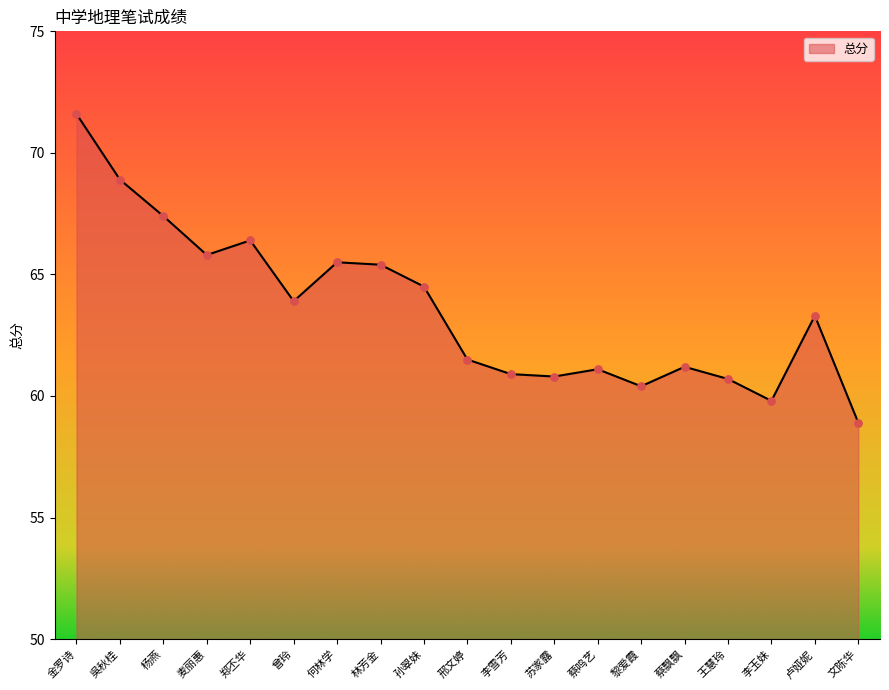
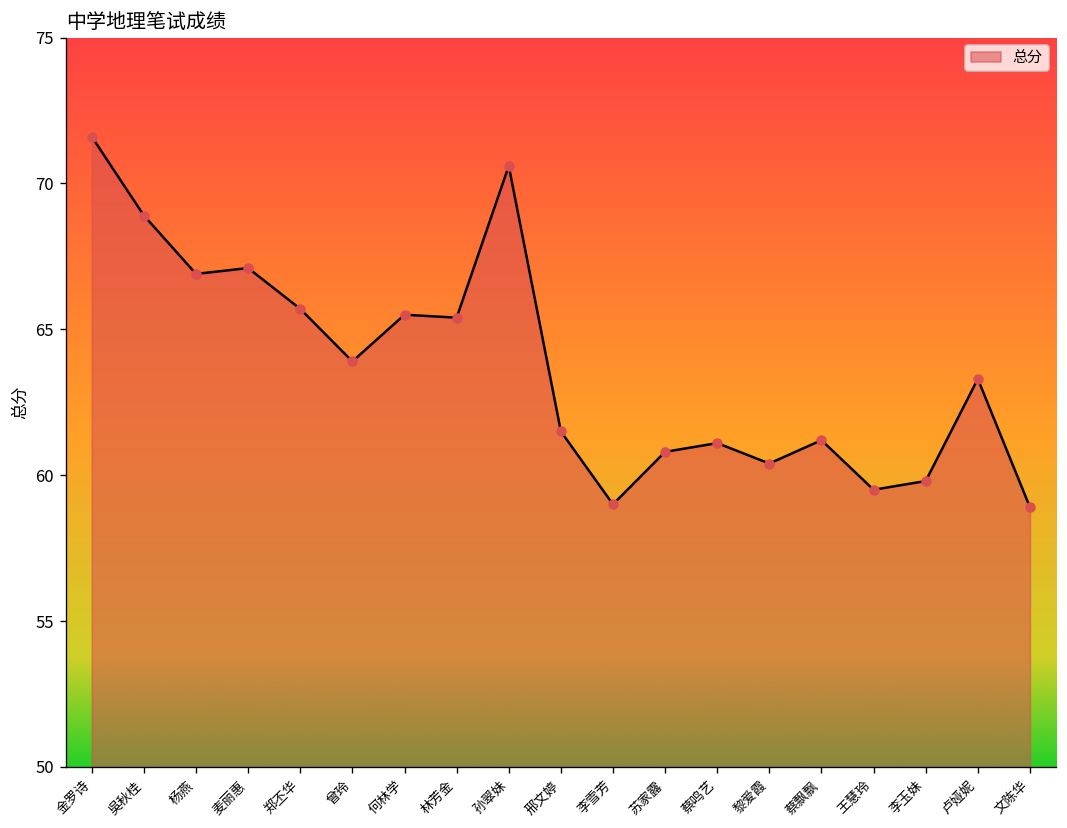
  {
    "金罗诗": 71.6,
    "吳秋桂": 68.9,
-   "杨燕": 67.4,
-   "麦丽惠": 65.8,
-   "郑丕华": 66.4,
+   "杨燕": 66.9,
+   "麦丽惠": 67.1,
+   "郑丕华": 65.7,
    "曾玲": 63.9,
    "何林学": 65.5,
    "林芳金": 65.4,
-   "孙翠妹": 64.5,
+   "孙翠妹": 70.6,
    "邢文婷": 61.5,
-   "李雪芳": 60.9,
+   "李雪芳": 59.0,
    "苏家露": 60.8,
    "蔡鸣艺": 61.1,
    "黎爱霞": 60.4,
    "蔡飘飘": 61.2,
-   "王慧玲": 60.7,
+   "王慧玲": 59.5,
    "李玉妹": 59.8,
    "卢娅妮": 63.3,
    "文陈华": 58.9
  }
